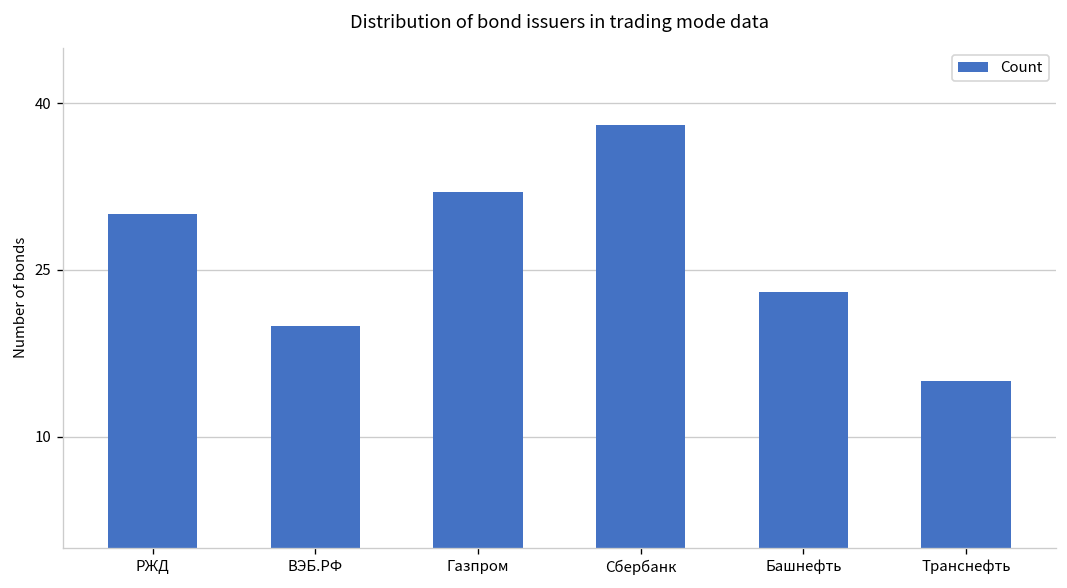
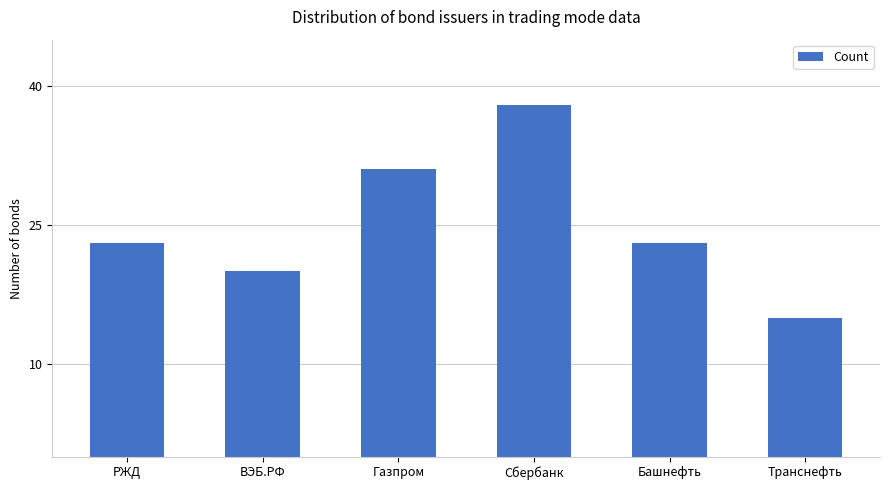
  {
-   "РЖД": 30,
+   "РЖД": 23,
    "ВЭБ.РФ": 20,
-   "Газпром": 32,
+   "Газпром": 31,
    "Сбербанк": 38,
    "Башнефть": 23,
    "Транснефть": 15
  }
